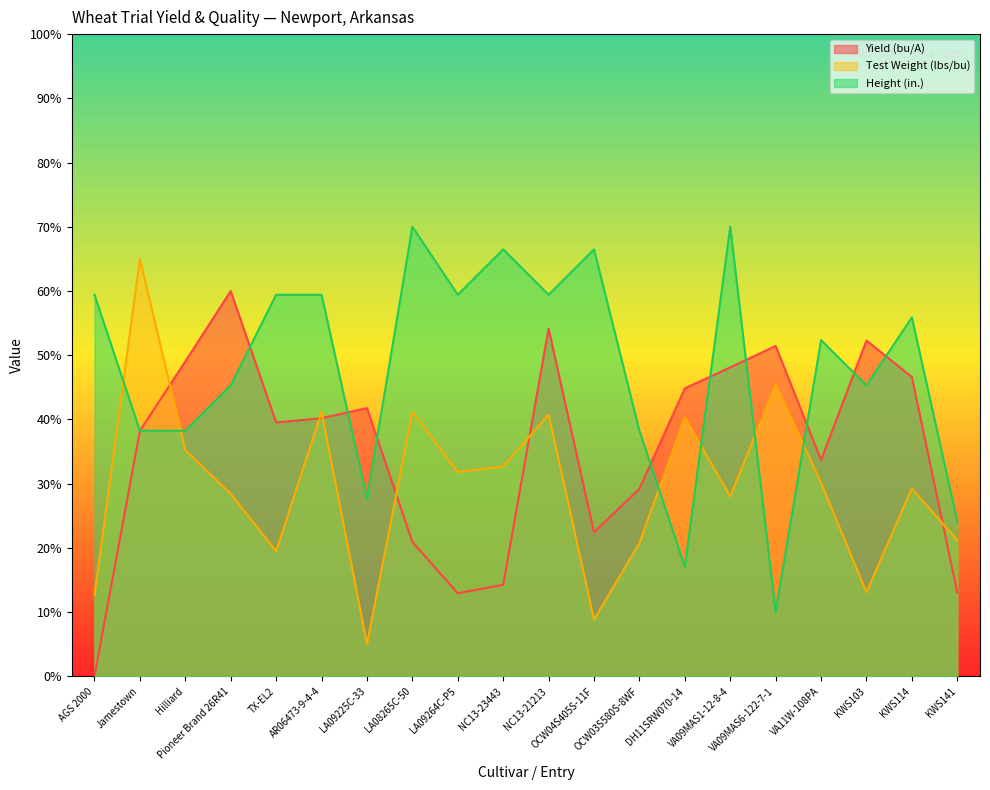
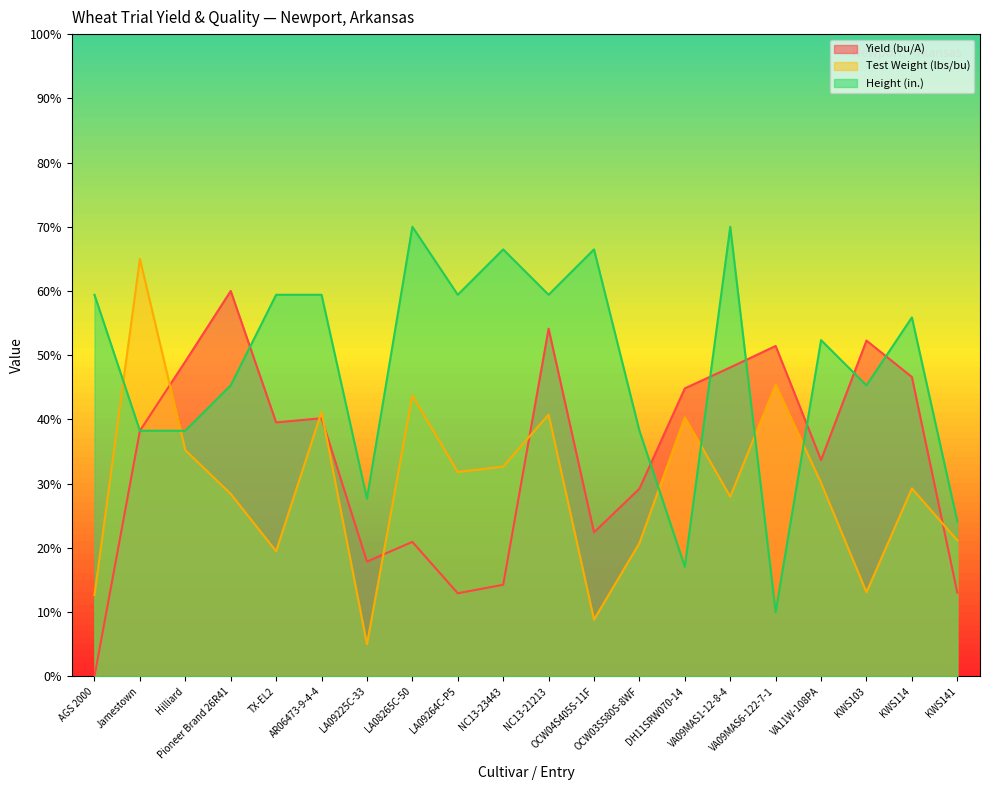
  {
    "Yield (bu/A)": {
      "AGS 2000": "0%",
      "Hilliard": "49%",
      "Pioneer Brand 26R41": "60%",
      "TX-EL2": "40%",
      "AR06473-9-4-4": "40%",
-     "LA09225C-33": "42%",
+     "LA09225C-33": "18%",
      "LA08265C-50": "21%",
      "LA09264C-P5": "13%",
      "NC13-23443": "14%",
      "NC13-21213": "54%",
      "OCW04S405S-11F": "22%",
      "OCW03S580S-8WF": "29%",
      "DH11SRW070-14": "45%",
      "VA09MAS1-12-8-4": "48%",
      "VA09MAS6-122-7-1": "51%",
      "VA11W-108PA": "34%",
      "KWS103": "52%",
      "KWS114": "47%",
      "KWS141": "13%"
    },
    "Test Weight (lbs/bu)": {
      "AGS 2000": "13%",
      "Jamestown": "65%",
      "Hilliard": "35%",
      "Pioneer Brand 26R41": "28%",
      "TX-EL2": "19%",
      "AR06473-9-4-4": "41%",
      "LA09225C-33": "5%",
-     "LA08265C-50": "41%",
+     "LA08265C-50": "44%",
      "LA09264C-P5": "32%",
      "NC13-23443": "33%",
      "NC13-21213": "41%",
      "OCW04S405S-11F": "9%",
      "OCW03S580S-8WF": "21%",
      "DH11SRW070-14": "40%",
      "VA09MAS1-12-8-4": "28%",
      "VA09MAS6-122-7-1": "45%",
      "VA11W-108PA": "30%",
      "KWS103": "13%",
      "KWS114": "29%",
      "KWS141": "21%"
    },
    "Height (in.)": {
      "AGS 2000": "59%",
      "Hilliard": "38%",
      "Pioneer Brand 26R41": "45%",
      "TX-EL2": "59%",
      "AR06473-9-4-4": "59%",
      "LA09225C-33": "28%",
      "LA08265C-50": "70%",
      "LA09264C-P5": "59%",
      "NC13-23443": "66%",
      "NC13-21213": "59%",
      "OCW04S405S-11F": "66%",
      "OCW03S580S-8WF": "38%",
      "DH11SRW070-14": "17%",
      "VA09MAS1-12-8-4": "70%",
      "VA09MAS6-122-7-1": "10%",
      "VA11W-108PA": "52%",
      "KWS103": "45%",
      "KWS114": "56%",
      "KWS141": "24%"
    }
  }
